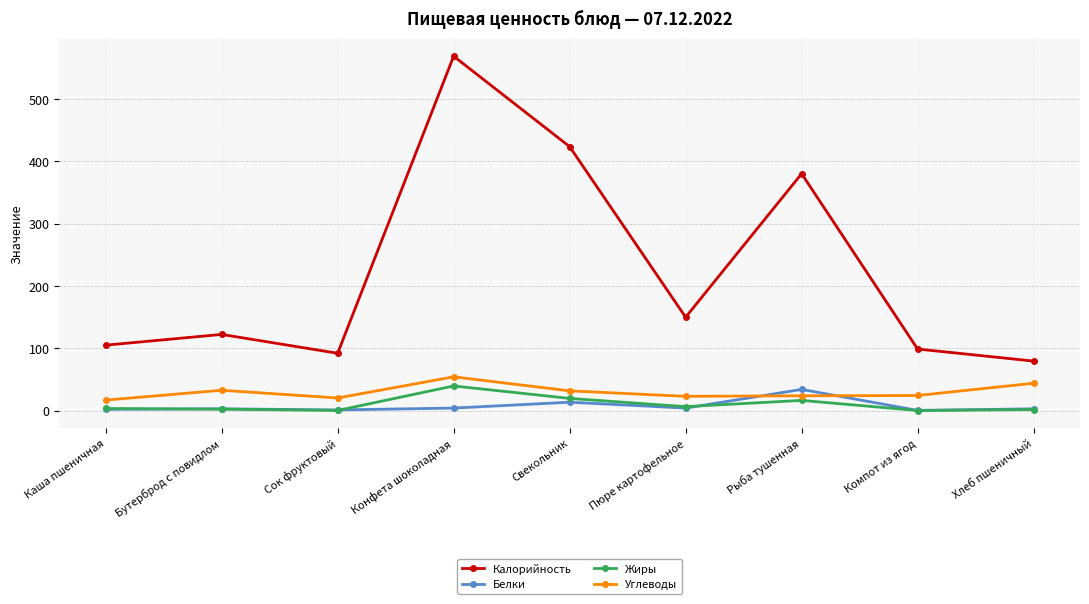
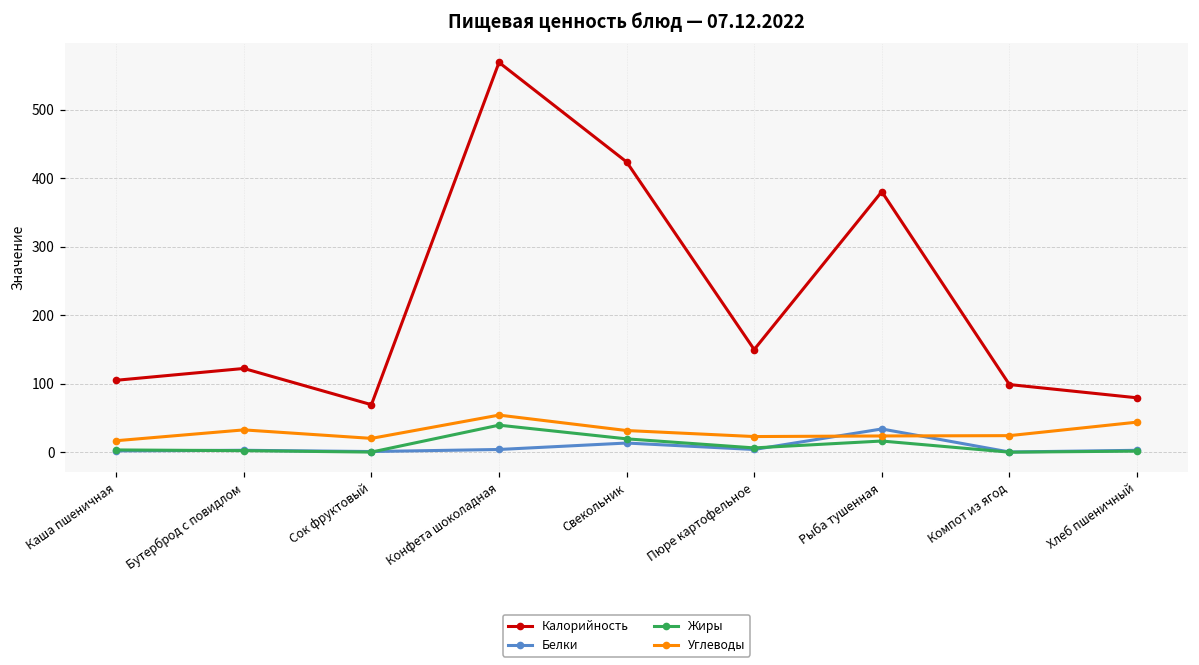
  {
    "Калорийность": {
      "Каша пшеничная": 110,
      "Бутерброд с повидлом": 120,
-     "Сок фруктовый": 90,
+     "Сок фруктовый": 70,
      "Конфета шоколадная": 570,
      "Свекольник": 420,
      "Пюре картофельное": 150,
      "Рыба тушенная": 380,
      "Компот из ягод": 100,
      "Хлеб пшеничный": 80
    },
    "Белки": {
      "Конфета шоколадная": 0,
      "Свекольник": 10,
      "Рыба тушенная": 30
    },
    "Жиры": {
      "Конфета шоколадная": 40,
      "Свекольник": 20,
      "Рыба тушенная": 20
    },
    "Углеводы": {
      "Каша пшеничная": 20,
      "Бутерброд с повидлом": 30,
      "Сок фруктовый": 20,
      "Конфета шоколадная": 50,
      "Свекольник": 30,
      "Пюре картофельное": 20,
      "Рыба тушенная": 20,
      "Компот из ягод": 20,
      "Хлеб пшеничный": 40
    }
  }
